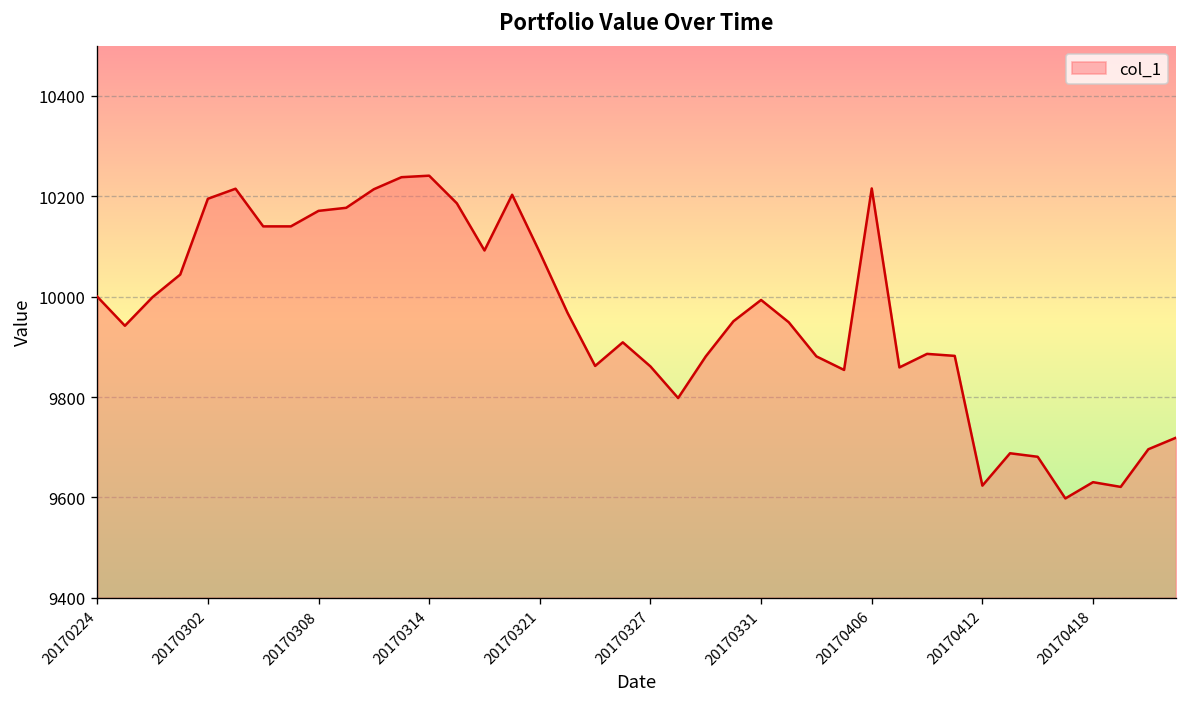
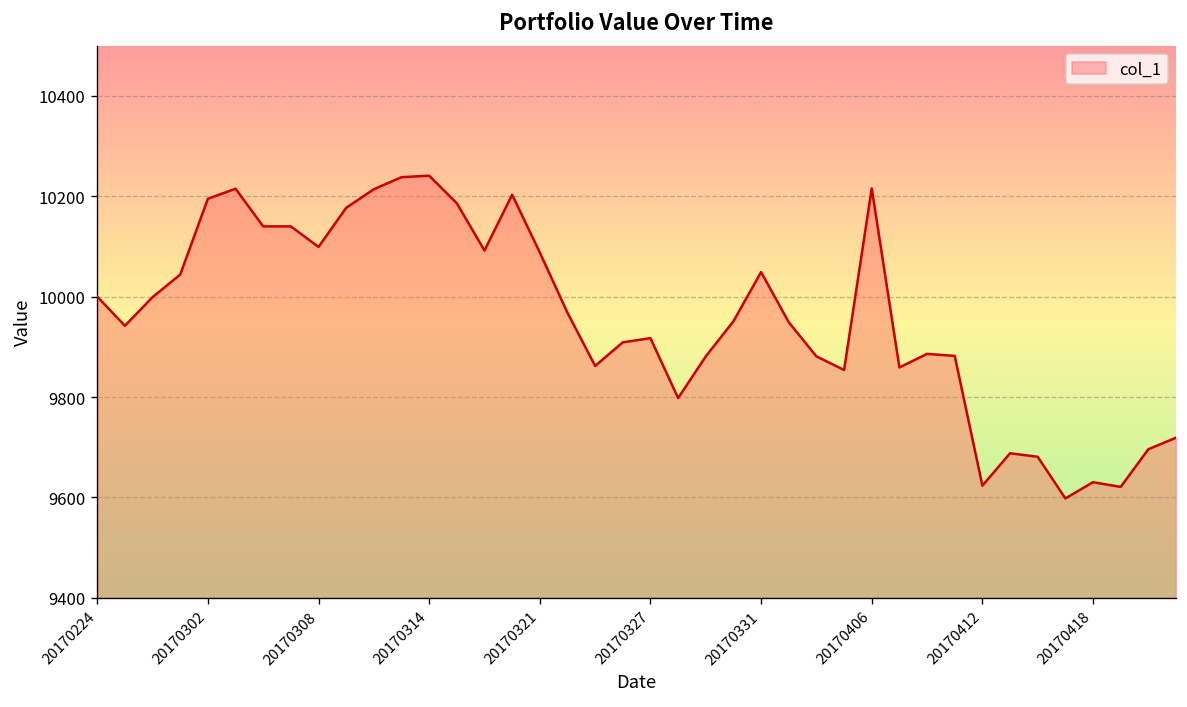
  {
    "20170224": 10000,
    "20170302": 10200,
-   "20170308": 10170,
+   "20170308": 10100,
    "20170314": 10240,
    "20170321": 10090,
-   "20170327": 9860,
-   "20170331": 9990,
+   "20170327": 9920,
+   "20170331": 10050,
    "20170406": 10220,
    "20170412": 9620,
    "20170418": 9630
  }
